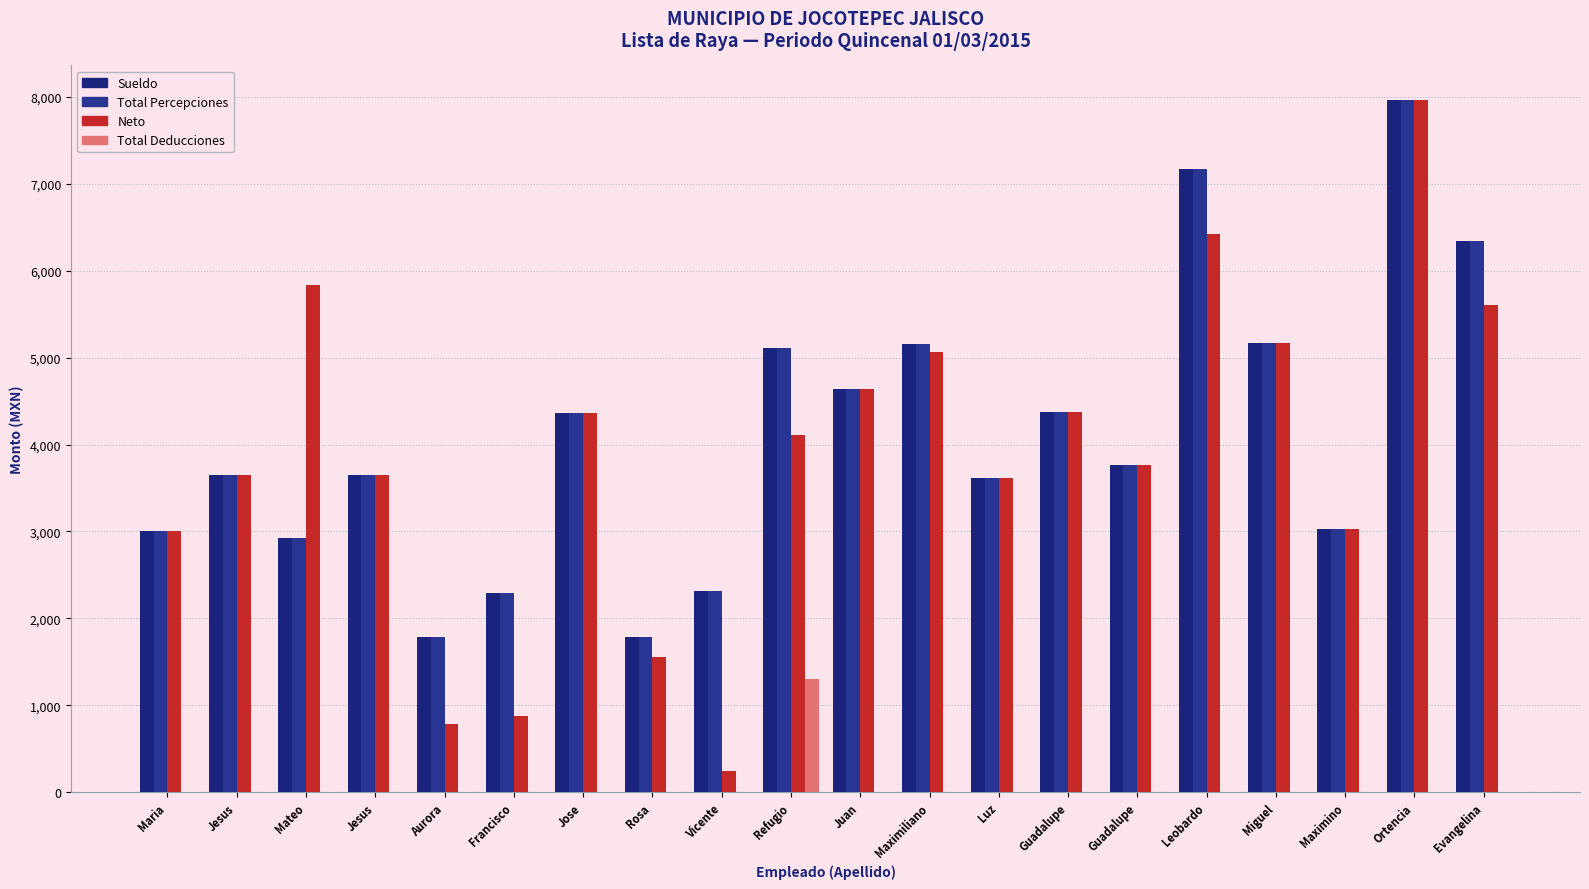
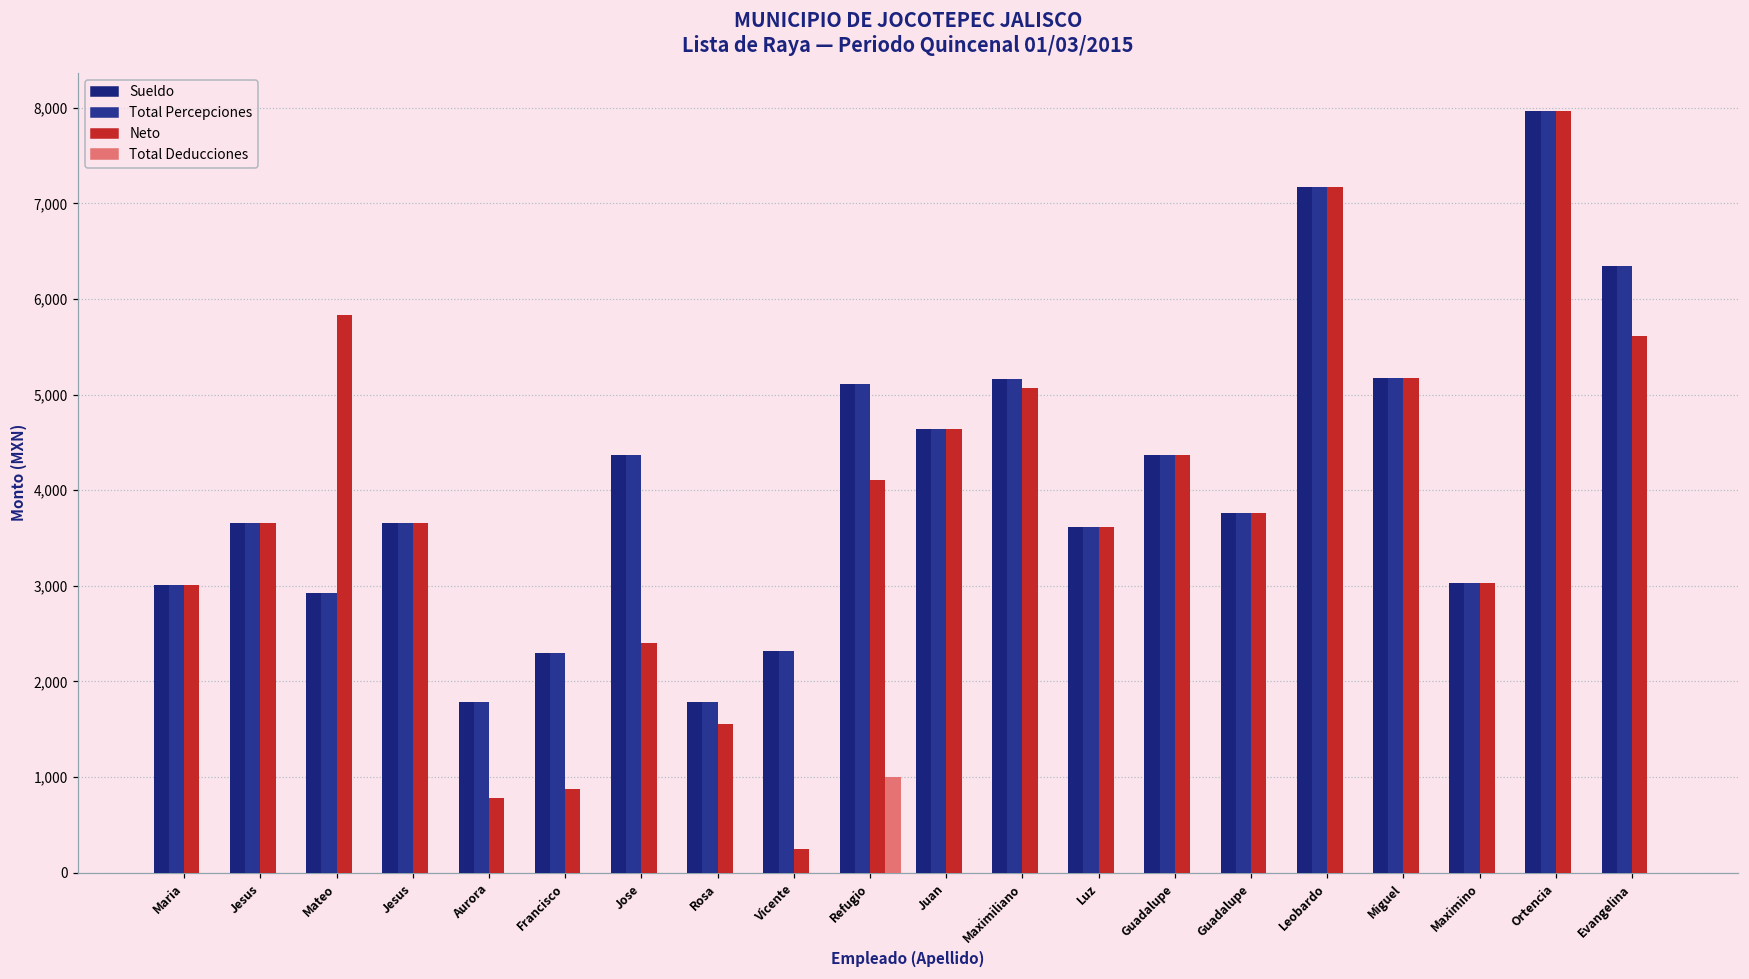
  {
    "Neto": {
      "Maria": "3,000",
      "Mateo": "5,800",
      "Aurora": "800",
      "Francisco": "900",
-     "Jose": "4,400",
+     "Jose": "2,400",
      "Rosa": "1,600",
      "Vicente": "200",
      "Refugio": "4,100",
      "Juan": "4,600",
      "Maximiliano": "5,100",
      "Luz": "3,600",
-     "Leobardo": "6,400",
+     "Leobardo": "7,200",
      "Miguel": "5,200",
      "Maximino": "3,000",
      "Ortencia": "8,000",
      "Evangelina": "5,600"
    },
    "Total Deducciones": {
      "Maria": "0",
      "Mateo": "0",
      "Aurora": "0",
      "Francisco": "0",
      "Jose": "0",
      "Rosa": "0",
      "Vicente": "0",
-     "Refugio": "1,300",
+     "Refugio": "1,000",
      "Juan": "0",
      "Maximiliano": "0",
      "Luz": "0",
      "Leobardo": "0",
      "Miguel": "0",
      "Maximino": "0",
      "Ortencia": "0",
      "Evangelina": "0"
    }
  }
